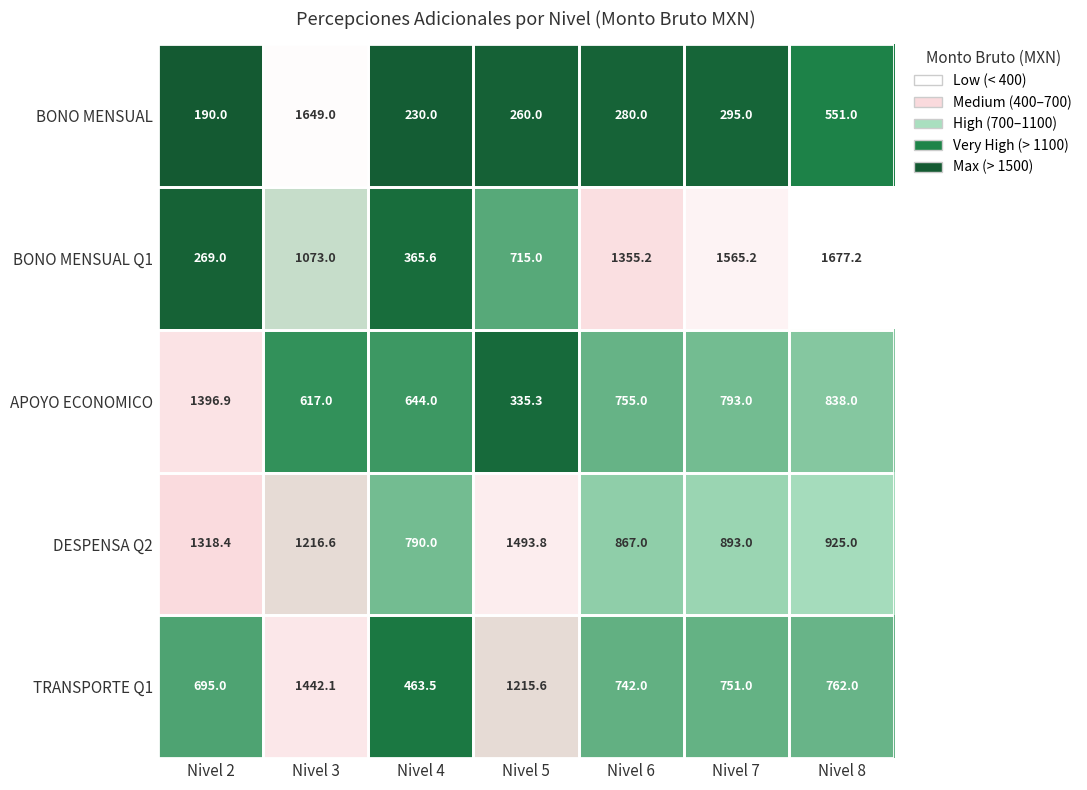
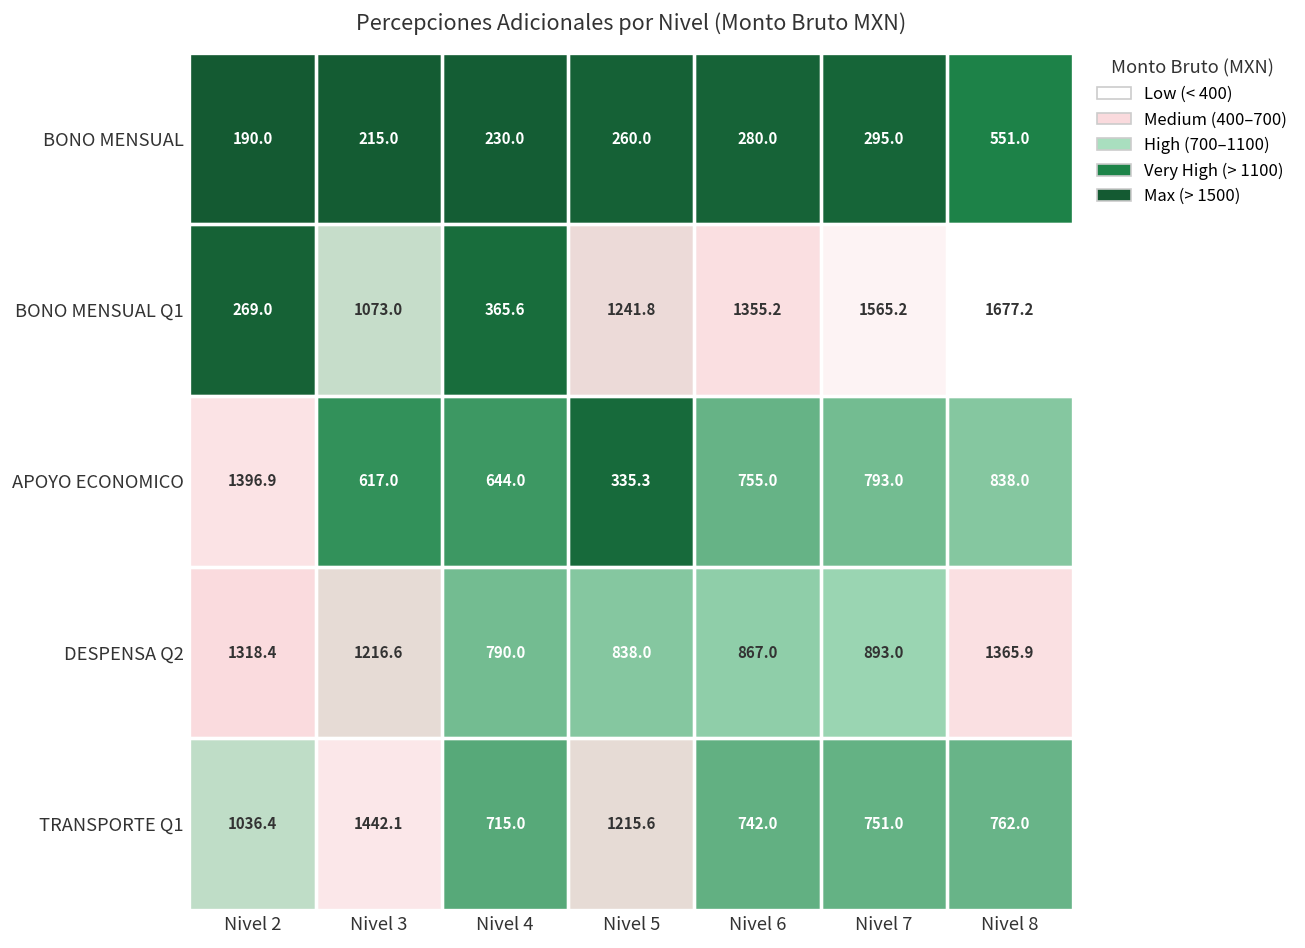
  {
    "BONO MENSUAL": {
      "Nivel 2": 190.0,
-     "Nivel 3": 1649.0,
+     "Nivel 3": 215.0,
      "Nivel 4": 230.0,
      "Nivel 5": 260.0,
      "Nivel 6": 280.0,
      "Nivel 7": 295.0,
      "Nivel 8": 551.0
    },
    "BONO MENSUAL Q1": {
      "Nivel 2": 269.0,
      "Nivel 3": 1073.0,
      "Nivel 4": 365.6,
-     "Nivel 5": 715.0,
+     "Nivel 5": 1241.8,
      "Nivel 6": 1355.2,
      "Nivel 7": 1565.2,
      "Nivel 8": 1677.2
    },
    "APOYO ECONOMICO": {
      "Nivel 2": 1396.9,
      "Nivel 3": 617.0,
      "Nivel 4": 644.0,
      "Nivel 5": 335.3,
      "Nivel 6": 755.0,
      "Nivel 7": 793.0,
      "Nivel 8": 838.0
    },
    "DESPENSA Q2": {
      "Nivel 2": 1318.4,
      "Nivel 3": 1216.6,
      "Nivel 4": 790.0,
-     "Nivel 5": 1493.8,
+     "Nivel 5": 838.0,
      "Nivel 6": 867.0,
      "Nivel 7": 893.0,
-     "Nivel 8": 925.0
+     "Nivel 8": 1365.9
    },
    "TRANSPORTE Q1": {
-     "Nivel 2": 695.0,
+     "Nivel 2": 1036.4,
      "Nivel 3": 1442.1,
-     "Nivel 4": 463.5,
+     "Nivel 4": 715.0,
      "Nivel 5": 1215.6,
      "Nivel 6": 742.0,
      "Nivel 7": 751.0,
      "Nivel 8": 762.0
    }
  }
